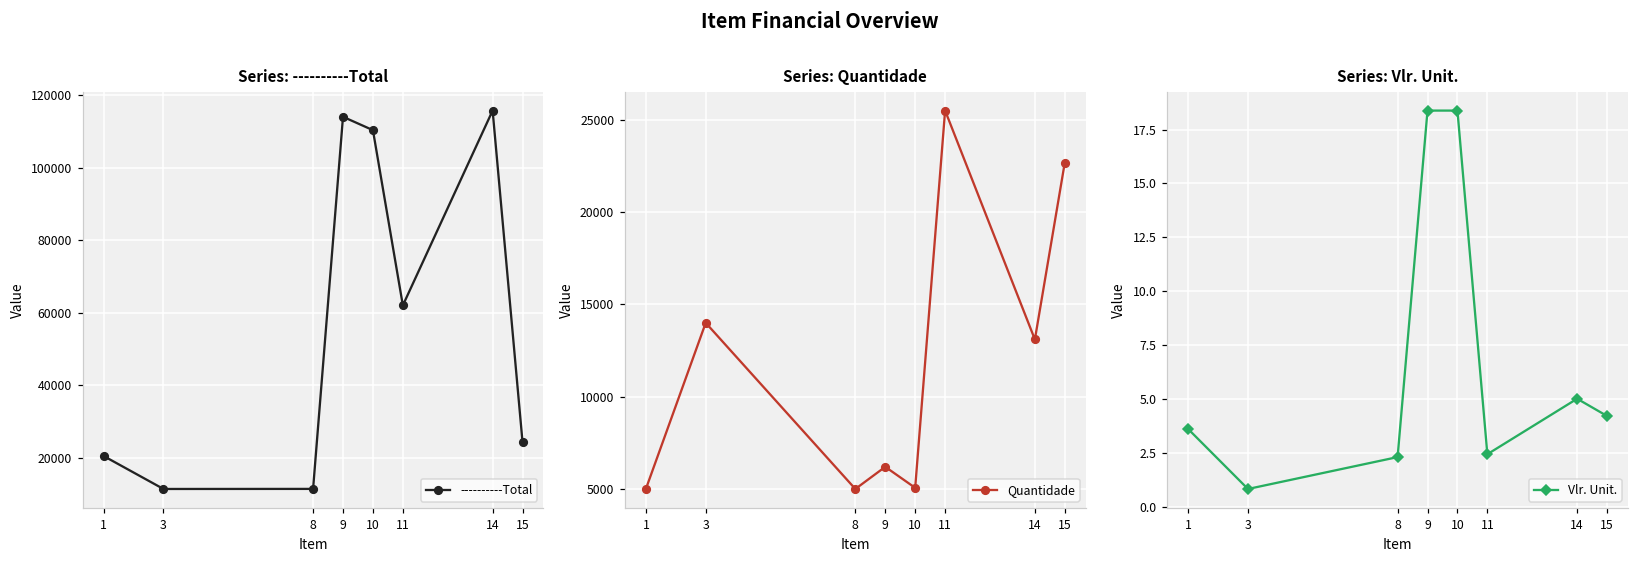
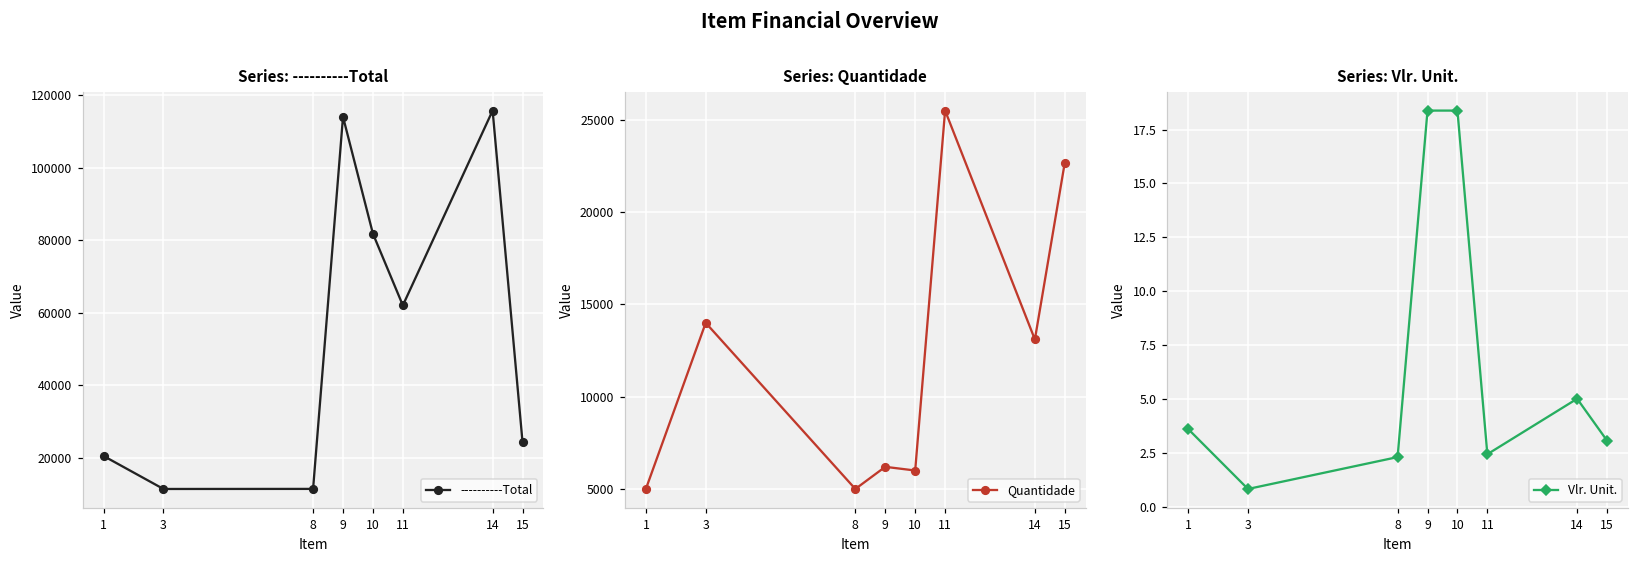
  {
    "Series: ----------Total": {
      "1": 21000,
      "3": 11000,
      "8": 12000,
      "9": 114000,
-     "10": 110000,
+     "10": 82000,
      "11": 62000,
      "14": 116000,
      "15": 24000
    },
    "Series: Quantidade": {
      "1": 5000,
      "3": 14000,
      "8": 5000,
      "9": 6200,
-     "10": 5100,
+     "10": 6000,
      "11": 25500,
      "14": 13100,
      "15": 22700
    },
    "Series: Vlr. Unit.": {
      "1": 3.6,
      "3": 0.8,
      "8": 2.3,
      "9": 18.4,
      "10": 18.4,
      "11": 2.4,
      "14": 5.0,
-     "15": 4.2
+     "15": 3.1
    }
  }
